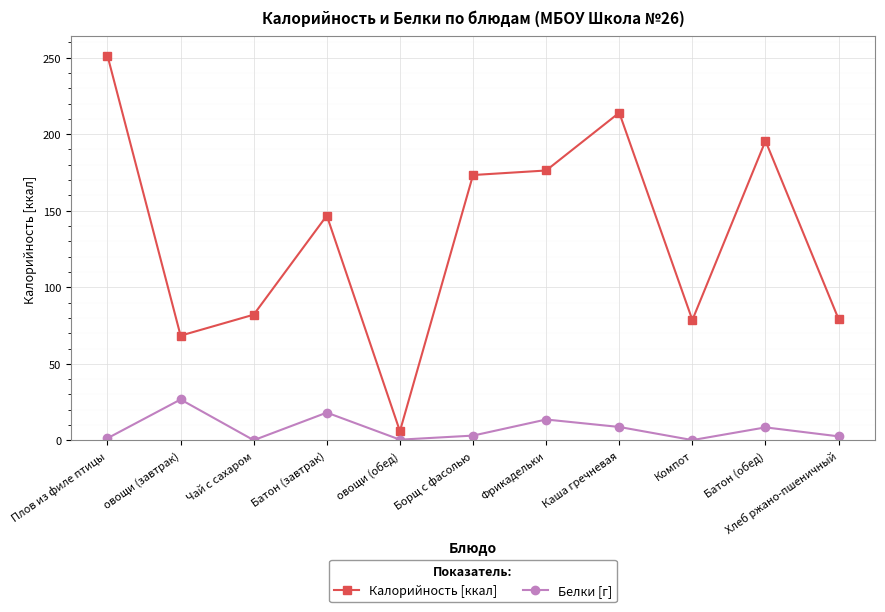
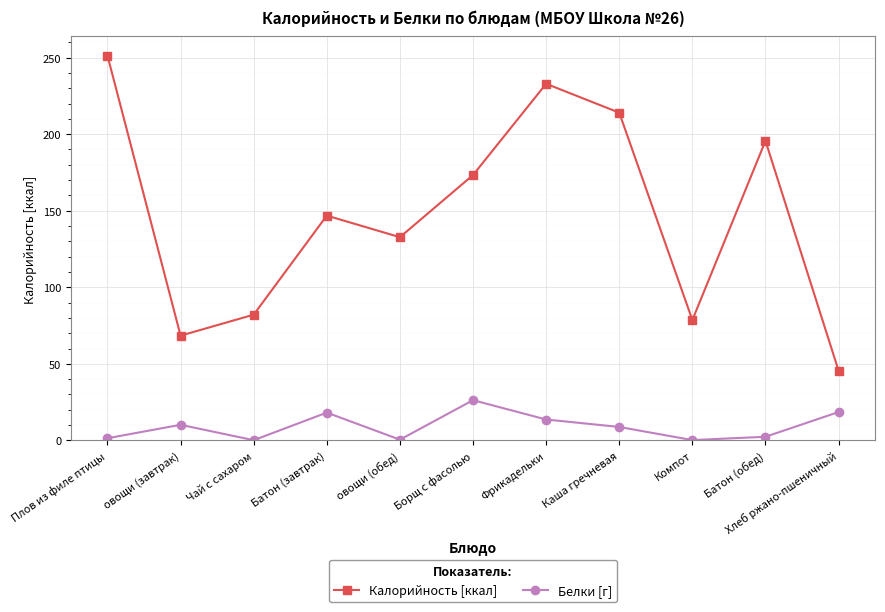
  {
    "Калорийность [ккал]": {
      "Плов из филе птицы": 251,
      "овощи (завтрак)": 68,
      "Чай с сахаром": 82,
      "Батон (завтрак)": 147,
-     "овощи (обед)": 6,
+     "овощи (обед)": 133,
      "Борщ с фасолью": 173,
-     "Фрикадельки": 176,
+     "Фрикадельки": 233,
      "Каша гречневая": 214,
      "Компот": 79,
      "Батон (обед)": 196,
-     "Хлеб ржано-пшеничный": 79
+     "Хлеб ржано-пшеничный": 46
    },
    "Белки [г]": {
      "Плов из филе птицы": 1,
-     "овощи (завтрак)": 27,
+     "овощи (завтрак)": 10,
      "Чай с сахаром": 0,
      "Батон (завтрак)": 18,
      "овощи (обед)": 0,
-     "Борщ с фасолью": 3,
+     "Борщ с фасолью": 26,
      "Фрикадельки": 14,
      "Каша гречневая": 9,
      "Компот": 0,
-     "Батон (обед)": 9,
-     "Хлеб ржано-пшеничный": 3
+     "Батон (обед)": 2,
+     "Хлеб ржано-пшеничный": 19
    }
  }
